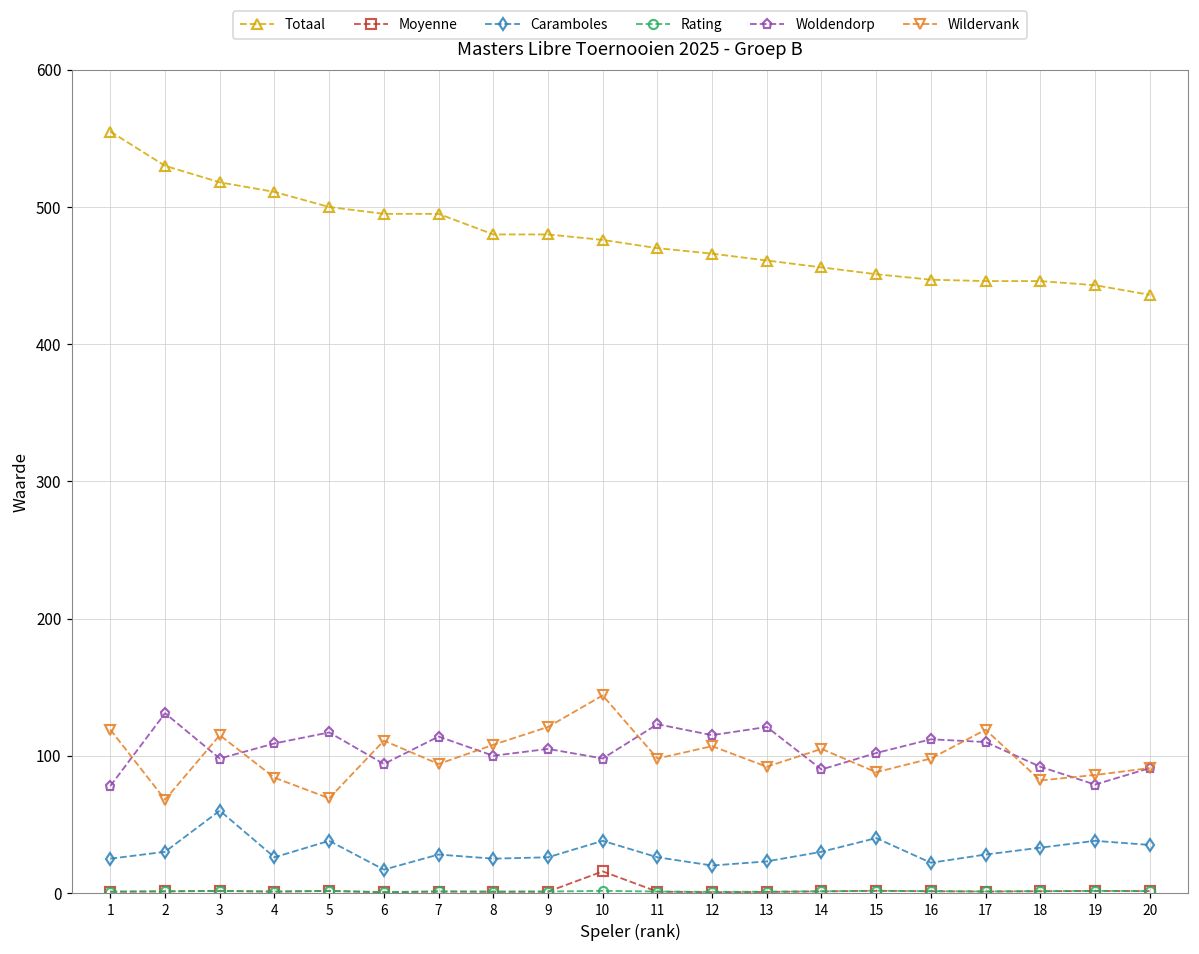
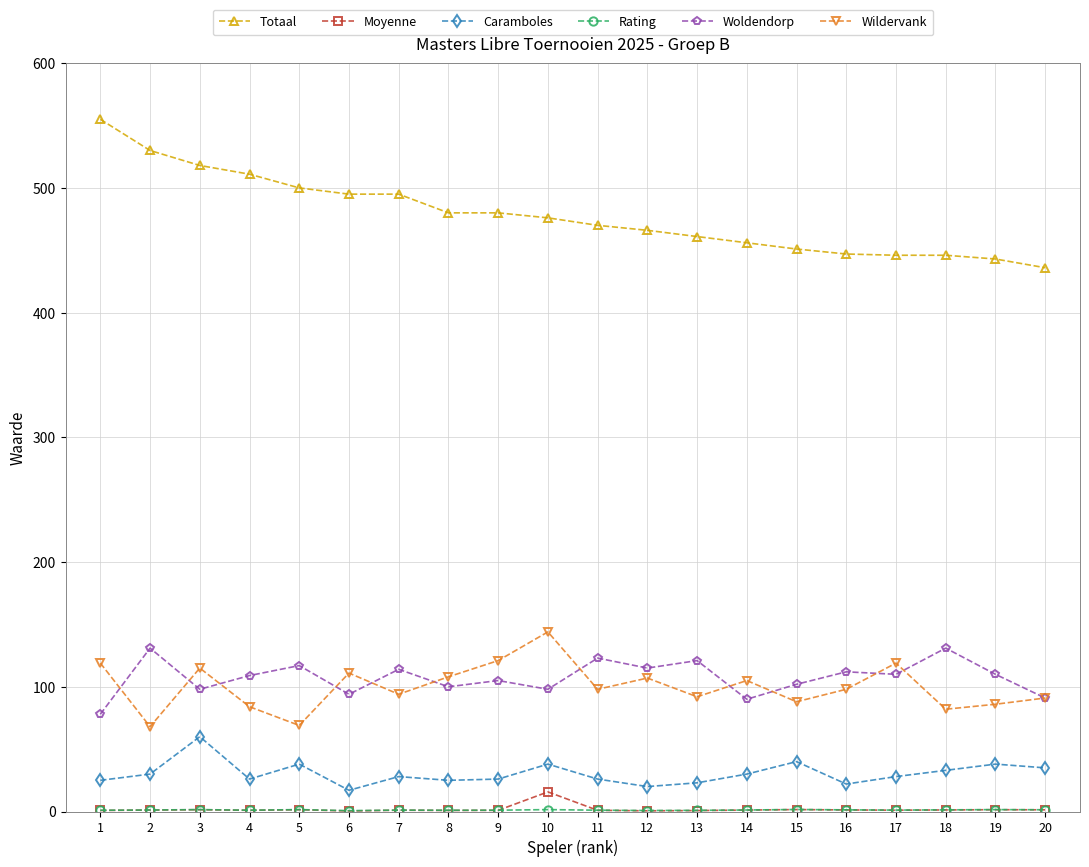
  {
    "Moyenne": {
      "10": 16
    },
    "Caramboles": {
      "1": 25,
      "2": 30,
      "3": 60,
      "4": 26,
      "5": 38,
      "6": 17,
      "7": 28,
      "8": 25,
      "9": 26,
      "10": 38,
      "11": 26,
      "12": 20,
      "13": 23,
      "14": 30,
      "15": 40,
      "16": 22,
      "17": 28,
      "18": 33,
      "19": 38,
      "20": 35
    },
    "Rating": {
      "10": 2
    },
    "Woldendorp": {
      "1": 78,
      "2": 131,
      "3": 98,
      "4": 109,
      "5": 117,
      "6": 94,
      "7": 114,
      "8": 100,
      "9": 105,
      "10": 98,
      "11": 123,
      "12": 115,
      "13": 121,
      "14": 90,
      "15": 102,
      "16": 112,
      "17": 110,
-     "18": 92,
-     "19": 79
+     "18": 131,
+     "19": 110
    }
  }
